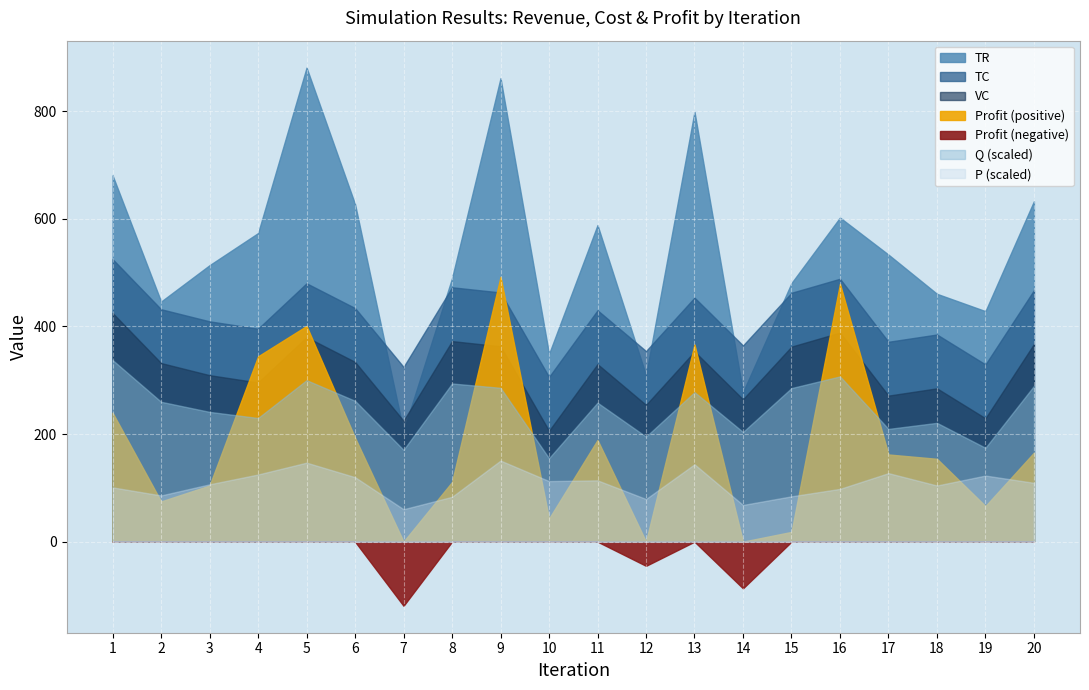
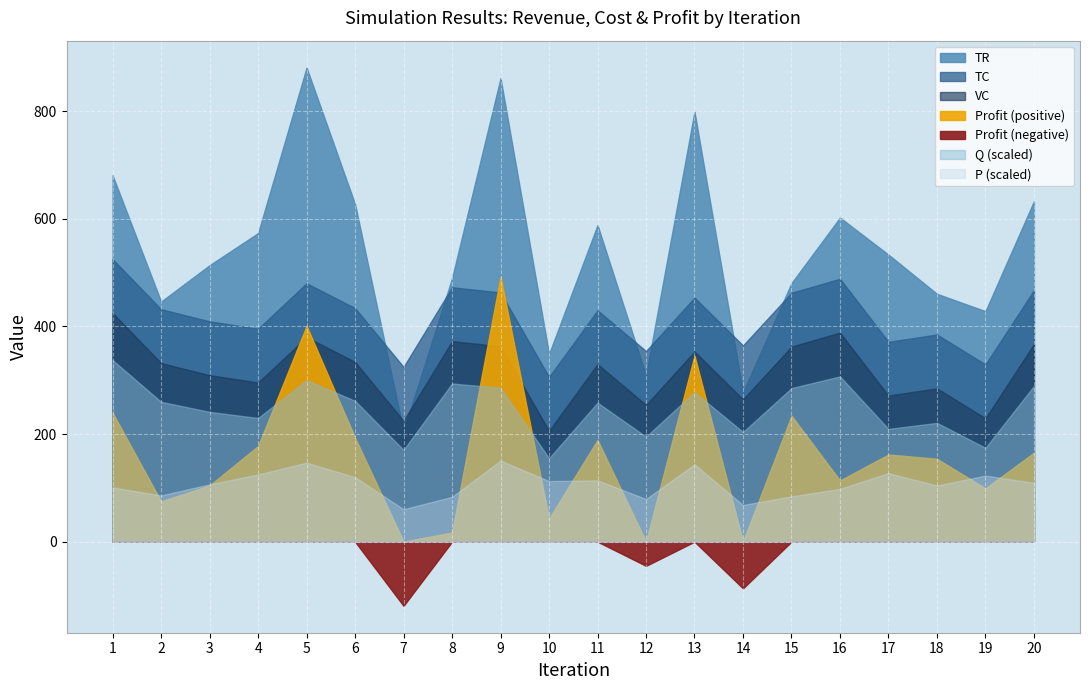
  {
    "Profit (positive)": {
      "1": 240,
      "2": 70,
-     "4": 340,
+     "4": 180,
      "5": 400,
      "6": 190,
-     "8": 110,
+     "8": 20,
      "9": 490,
      "10": 40,
      "11": 190,
-     "13": 370,
-     "15": 20,
-     "16": 480,
+     "13": 350,
+     "15": 230,
+     "16": 110,
      "17": 160,
      "18": 150,
-     "19": 70,
+     "19": 100,
      "20": 170
    },
    "Profit (negative)": {
      "1": 0,
      "2": 0,
      "3": 0,
      "4": 0,
      "5": 0,
      "6": 0,
      "8": 0,
      "9": 0,
      "10": 0,
      "11": 0,
      "13": 0,
      "15": 0,
      "16": 0,
      "17": 0,
      "18": 0,
      "19": 0,
      "20": 0
    }
  }
